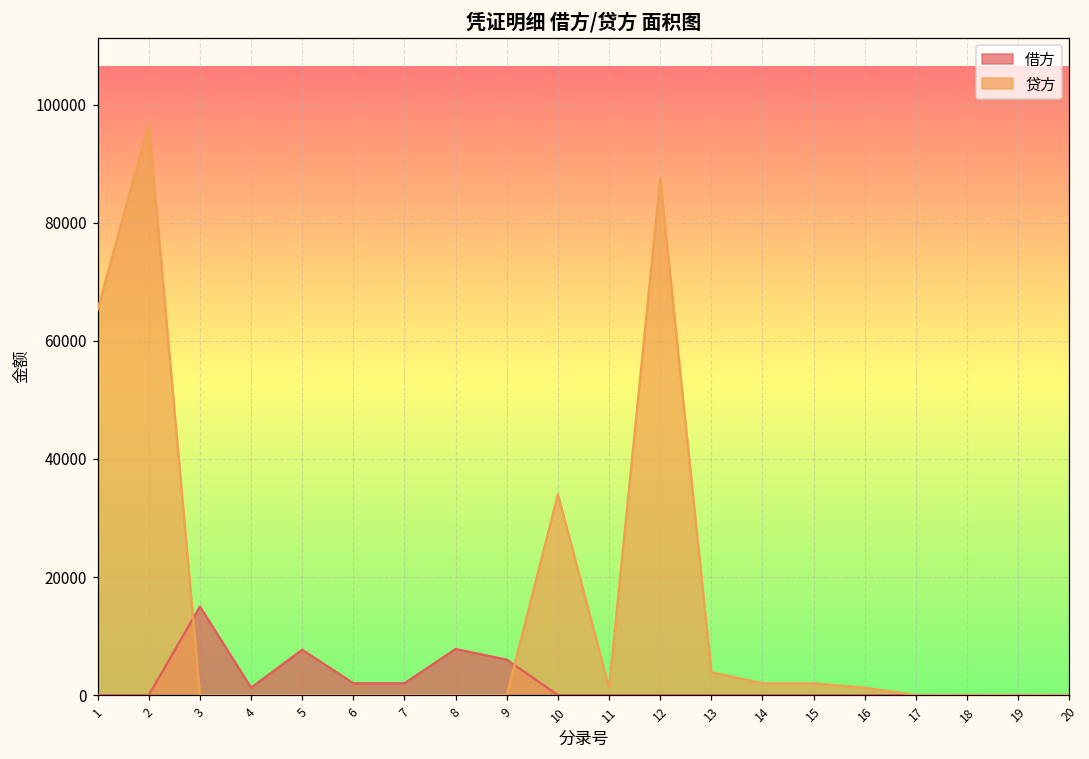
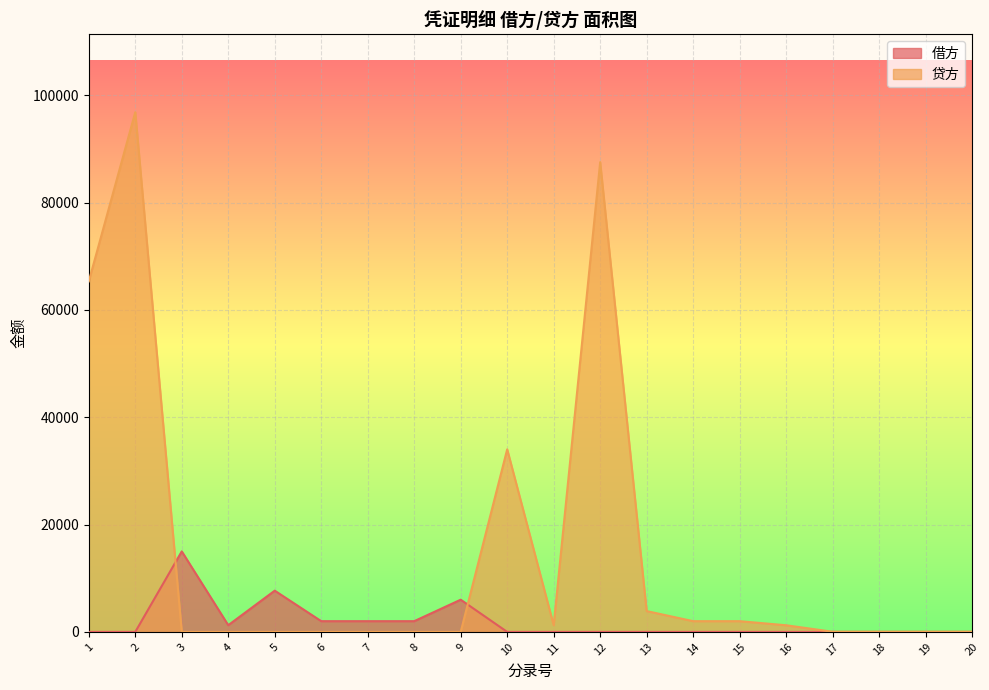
  {
    "借方": {
      "1": 0,
      "2": 0,
      "3": 15000,
      "4": 1000,
      "5": 8000,
      "6": 2000,
      "7": 2000,
-     "8": 8000,
+     "8": 2000,
      "9": 6000,
      "10": 0,
      "11": 0,
      "12": 0,
      "13": 0,
      "14": 0,
      "15": 0,
      "16": 0
    },
    "贷方": {
      "1": 65000,
      "2": 97000,
      "3": 0,
      "4": 0,
      "5": 0,
      "6": 0,
      "7": 0,
      "8": 0,
      "9": 0,
      "10": 34000,
      "11": 1000,
      "12": 88000,
      "13": 4000,
      "14": 2000,
      "15": 2000,
      "16": 1000
    }
  }
